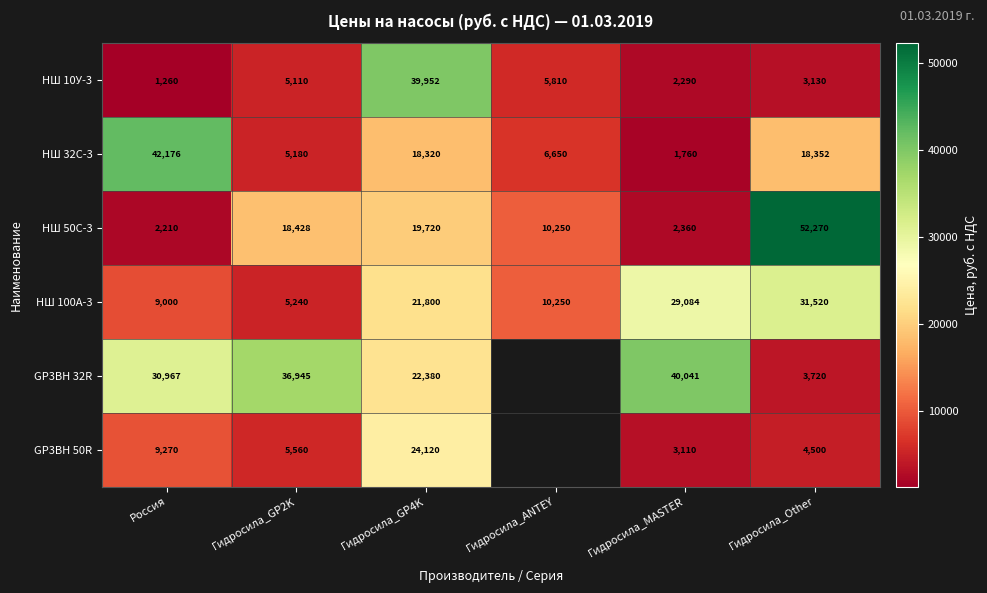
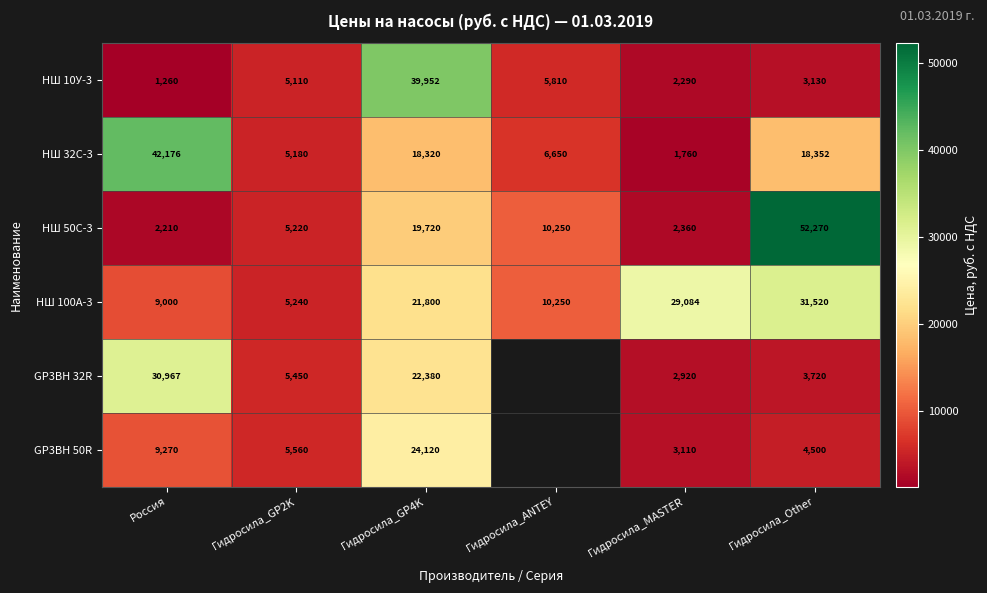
  {
    "НШ 10У-3": {
      "Россия": "1,260",
      "Гидросила_GP2K": "5,110",
      "Гидросила_GP4K": "39,952",
      "Гидросила_ANTEY": "5,810",
      "Гидросила_MASTER": "2,290",
      "Гидросила_Other": "3,130"
    },
    "НШ 32С-3": {
      "Россия": "42,176",
      "Гидросила_GP2K": "5,180",
      "Гидросила_GP4K": "18,320",
      "Гидросила_ANTEY": "6,650",
      "Гидросила_MASTER": "1,760",
      "Гидросила_Other": "18,352"
    },
    "НШ 50С-3": {
      "Россия": "2,210",
-     "Гидросила_GP2K": "18,428",
+     "Гидросила_GP2K": "5,220",
      "Гидросила_GP4K": "19,720",
      "Гидросила_ANTEY": "10,250",
      "Гидросила_MASTER": "2,360",
      "Гидросила_Other": "52,270"
    },
    "НШ 100А-3": {
      "Россия": "9,000",
      "Гидросила_GP2K": "5,240",
      "Гидросила_GP4K": "21,800",
      "Гидросила_ANTEY": "10,250",
      "Гидросила_MASTER": "29,084",
      "Гидросила_Other": "31,520"
    },
    "GP3BH 32R": {
      "Россия": "30,967",
-     "Гидросила_GP2K": "36,945",
+     "Гидросила_GP2K": "5,450",
      "Гидросила_GP4K": "22,380",
-     "Гидросила_MASTER": "40,041",
+     "Гидросила_MASTER": "2,920",
      "Гидросила_Other": "3,720"
    },
    "GP3BH 50R": {
      "Россия": "9,270",
      "Гидросила_GP2K": "5,560",
      "Гидросила_GP4K": "24,120",
      "Гидросила_MASTER": "3,110",
      "Гидросила_Other": "4,500"
    }
  }
